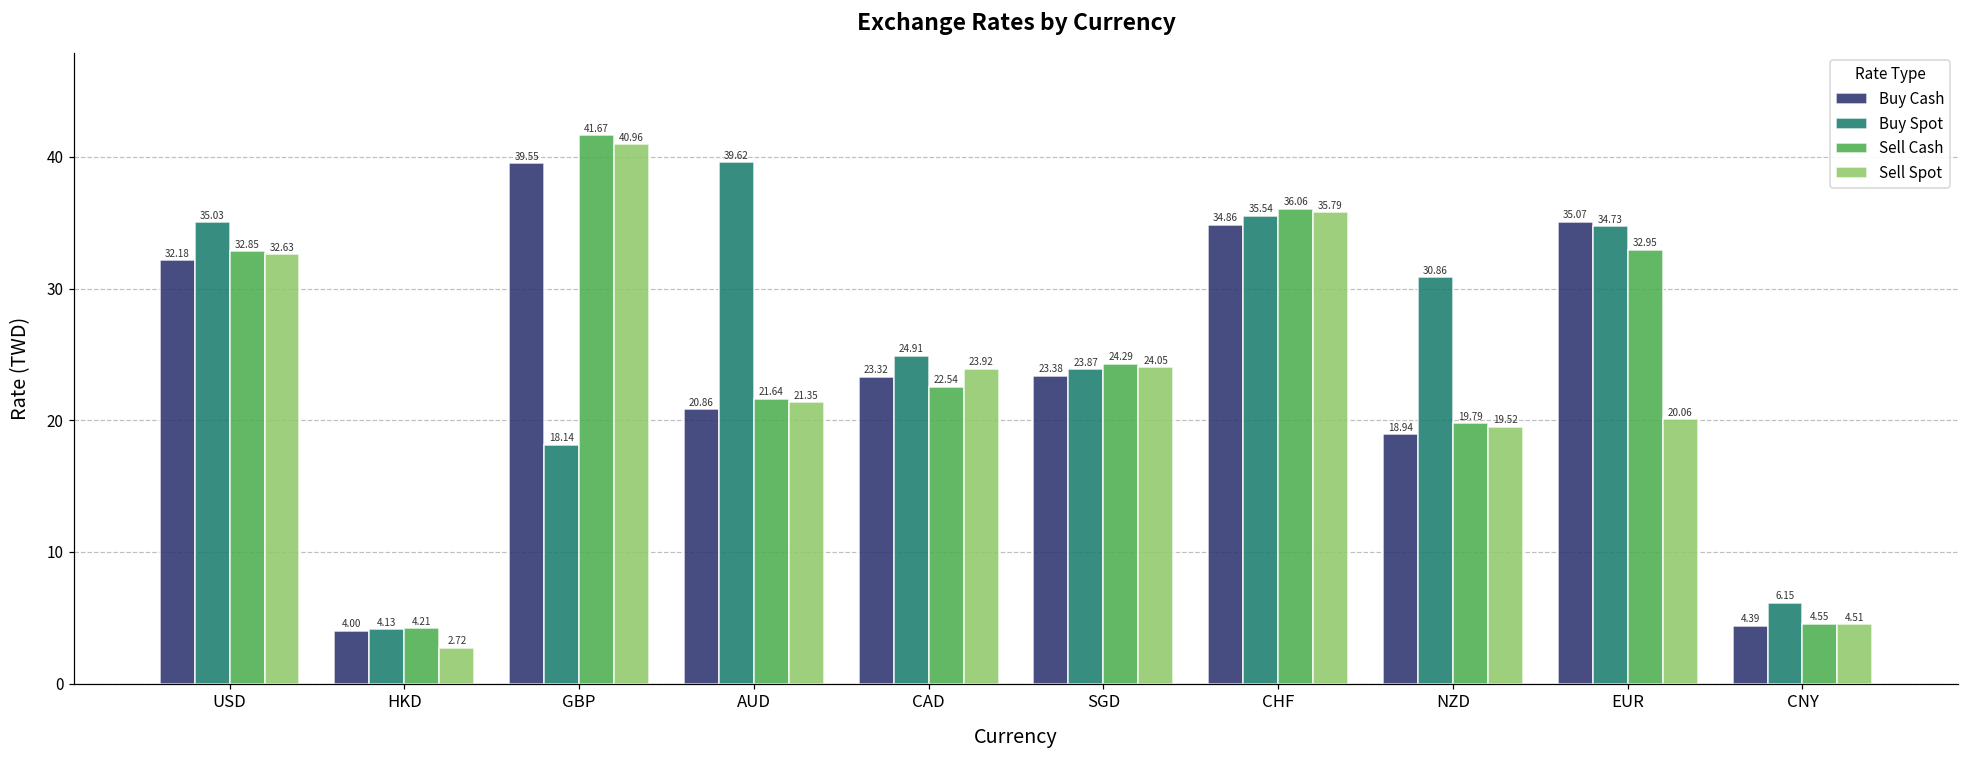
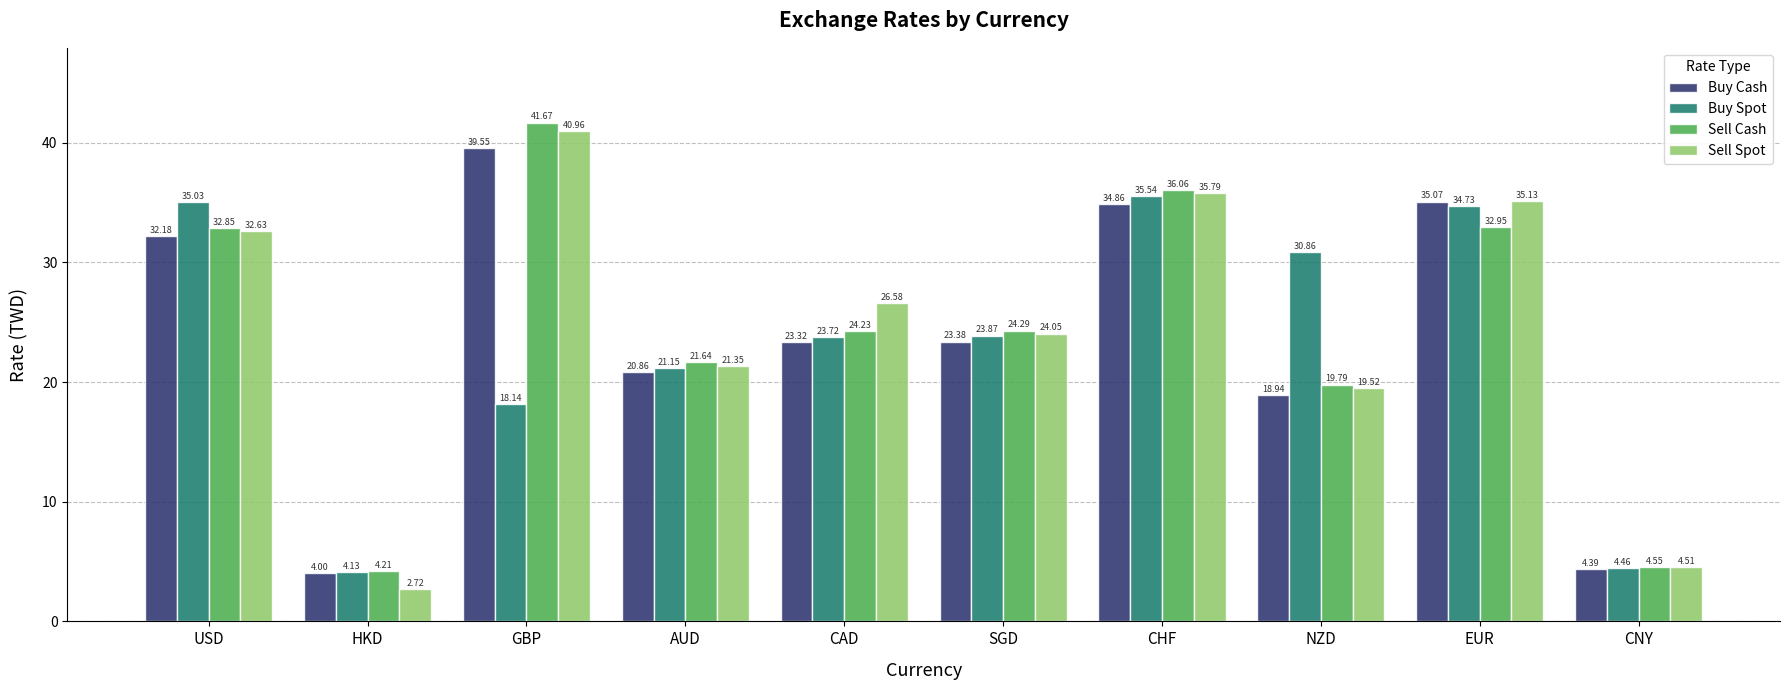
  {
    "Buy Cash": {
      "USD": 32.18,
      "HKD": 4.00,
      "GBP": 39.55,
      "AUD": 20.86,
      "CAD": 23.32,
      "SGD": 23.38,
      "CHF": 34.86,
      "NZD": 18.94,
      "EUR": 35.07,
      "CNY": 4.39
    },
    "Buy Spot": {
      "USD": 35.03,
      "HKD": 4.13,
      "GBP": 18.14,
-     "AUD": 39.62,
-     "CAD": 24.91,
+     "AUD": 21.15,
+     "CAD": 23.72,
      "SGD": 23.87,
      "CHF": 35.54,
      "NZD": 30.86,
      "EUR": 34.73,
-     "CNY": 6.15
+     "CNY": 4.46
    },
    "Sell Cash": {
      "USD": 32.85,
      "HKD": 4.21,
      "GBP": 41.67,
      "AUD": 21.64,
-     "CAD": 22.54,
+     "CAD": 24.23,
      "SGD": 24.29,
      "CHF": 36.06,
      "NZD": 19.79,
      "EUR": 32.95,
      "CNY": 4.55
    },
    "Sell Spot": {
      "USD": 32.63,
      "HKD": 2.72,
      "GBP": 40.96,
      "AUD": 21.35,
-     "CAD": 23.92,
+     "CAD": 26.58,
      "SGD": 24.05,
      "CHF": 35.79,
      "NZD": 19.52,
-     "EUR": 20.06,
+     "EUR": 35.13,
      "CNY": 4.51
    }
  }
